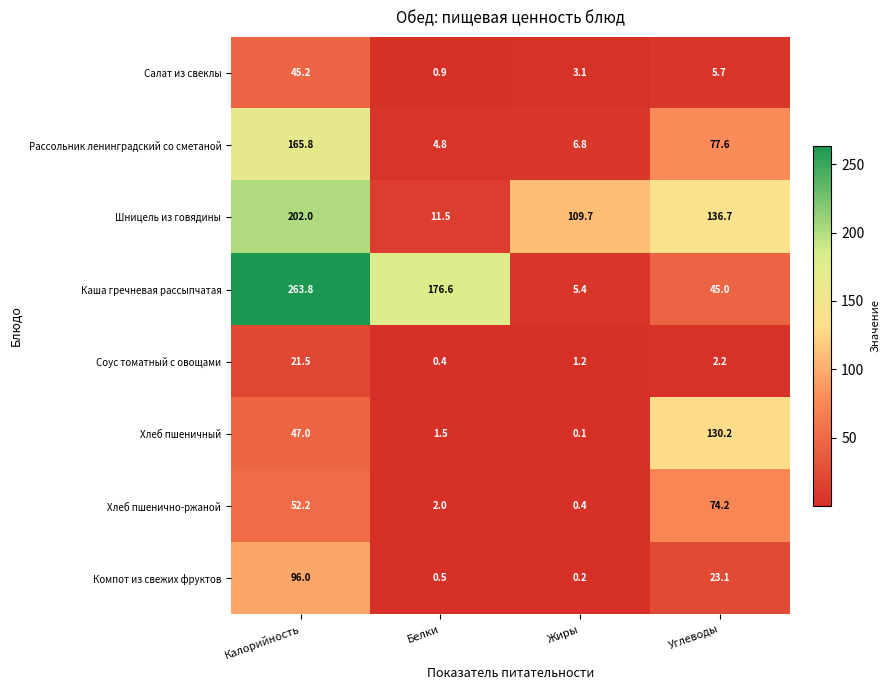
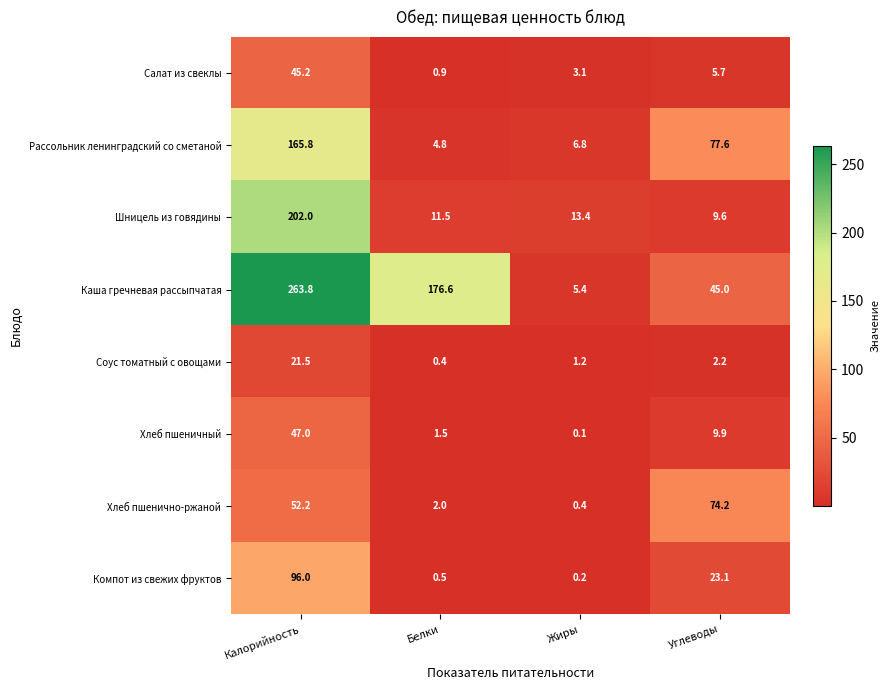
  {
    "Салат из свеклы": {
      "Калорийность": 45.2,
      "Белки": 0.9,
      "Жиры": 3.1,
      "Углеводы": 5.7
    },
    "Рассольник ленинградский со сметаной": {
      "Калорийность": 165.8,
      "Белки": 4.8,
      "Жиры": 6.8,
      "Углеводы": 77.6
    },
    "Шницель из говядины": {
      "Калорийность": 202.0,
      "Белки": 11.5,
-     "Жиры": 109.7,
-     "Углеводы": 136.7
+     "Жиры": 13.4,
+     "Углеводы": 9.6
    },
    "Каша гречневая рассыпчатая": {
      "Калорийность": 263.8,
      "Белки": 176.6,
      "Жиры": 5.4,
      "Углеводы": 45.0
    },
    "Соус томатный с овощами": {
      "Калорийность": 21.5,
      "Белки": 0.4,
      "Жиры": 1.2,
      "Углеводы": 2.2
    },
    "Хлеб пшеничный": {
      "Калорийность": 47.0,
      "Белки": 1.5,
      "Жиры": 0.1,
-     "Углеводы": 130.2
+     "Углеводы": 9.9
    },
    "Хлеб пшенично-ржаной": {
      "Калорийность": 52.2,
      "Белки": 2.0,
      "Жиры": 0.4,
      "Углеводы": 74.2
    },
    "Компот из свежих фруктов": {
      "Калорийность": 96.0,
      "Белки": 0.5,
      "Жиры": 0.2,
      "Углеводы": 23.1
    }
  }
